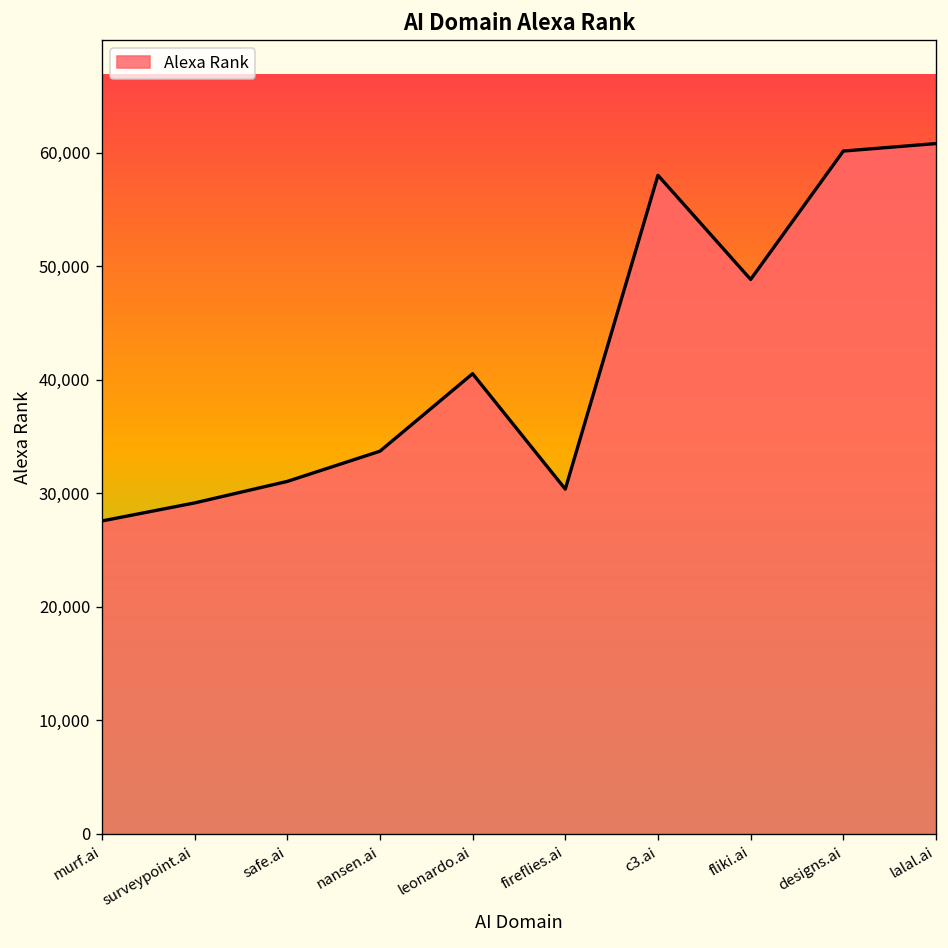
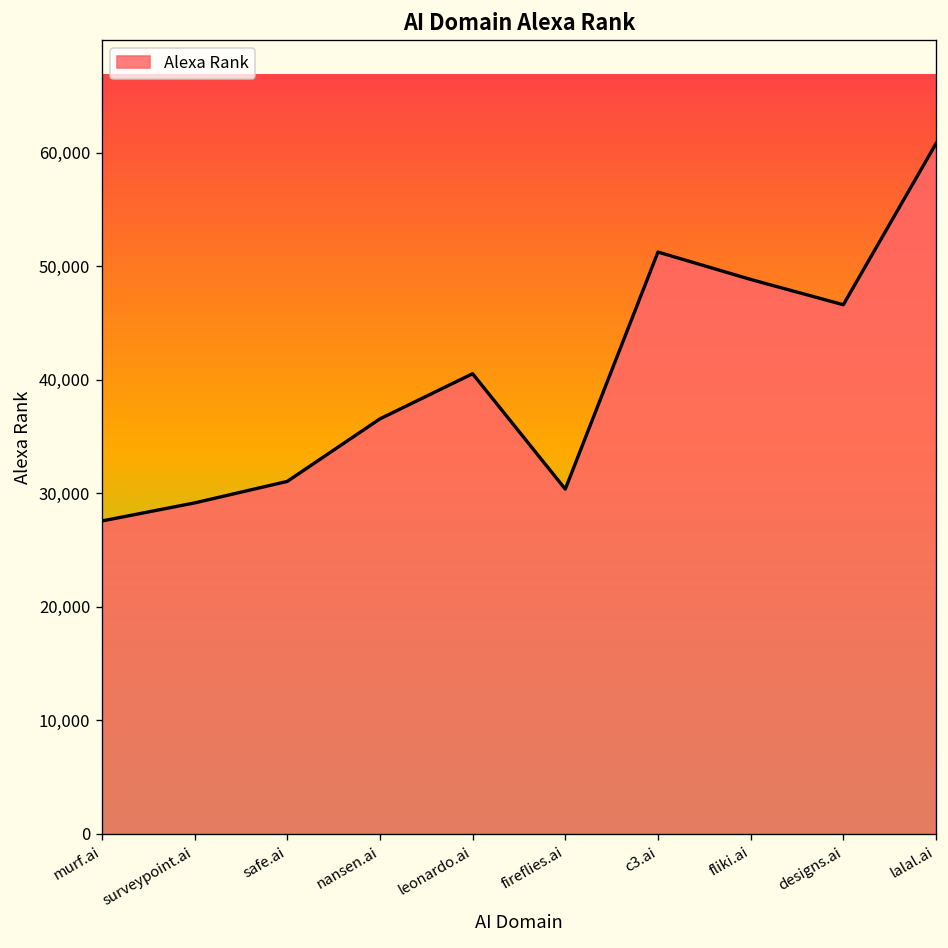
  {
    "murf.ai": "28,000",
    "surveypoint.ai": "29,000",
    "safe.ai": "31,000",
-   "nansen.ai": "34,000",
+   "nansen.ai": "37,000",
    "leonardo.ai": "41,000",
    "fireflies.ai": "30,000",
-   "c3.ai": "58,000",
+   "c3.ai": "51,000",
    "fliki.ai": "49,000",
-   "designs.ai": "60,000",
+   "designs.ai": "47,000",
    "lalal.ai": "61,000"
  }
